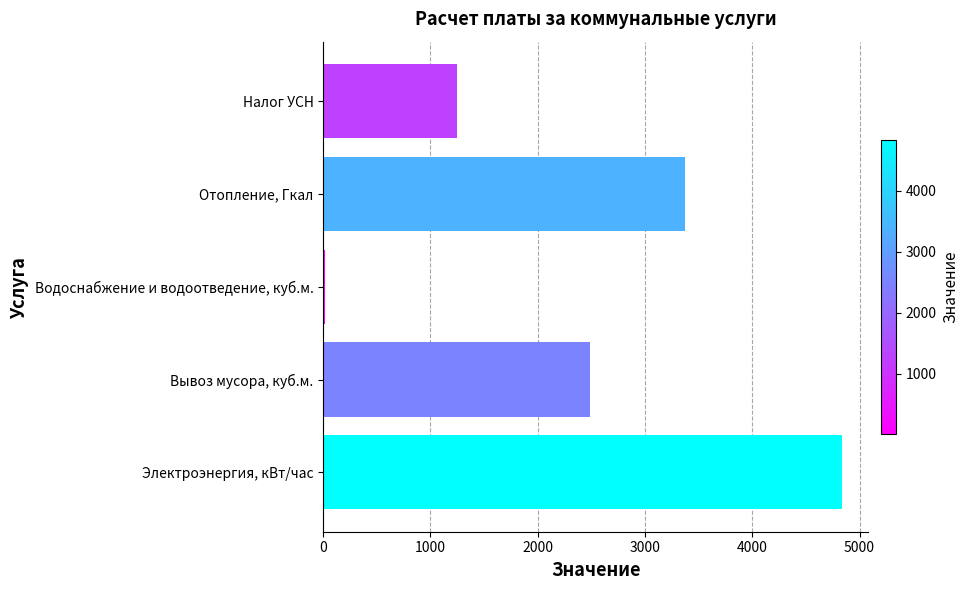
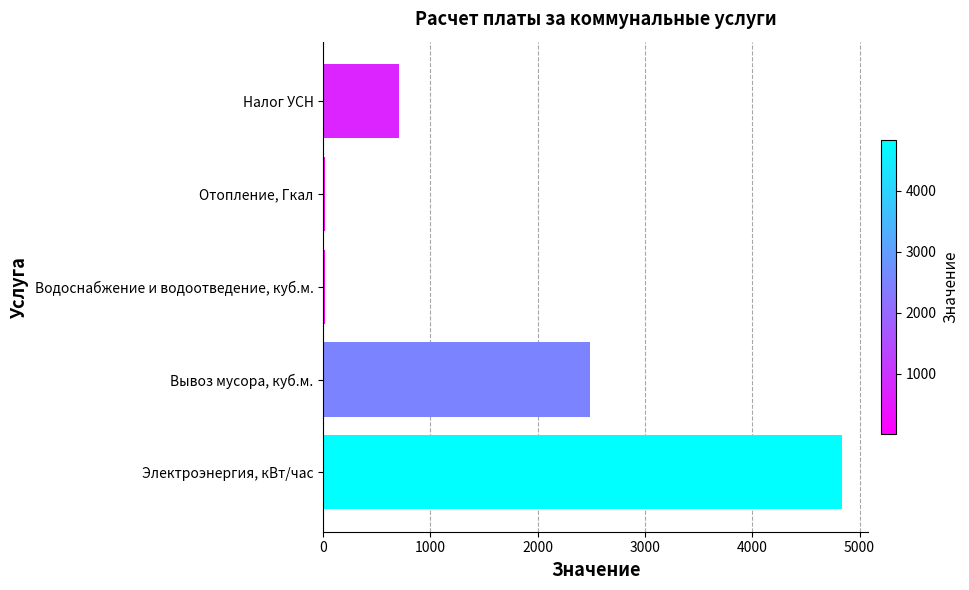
  {
-   "Налог УСН": 1240,
-   "Отопление, Гкал": 3370,
+   "Налог УСН": 710,
+   "Отопление, Гкал": 20,
    "Вывоз мусора, куб.м.": 2490,
    "Электроэнергия, кВт/час": 4840
  }
